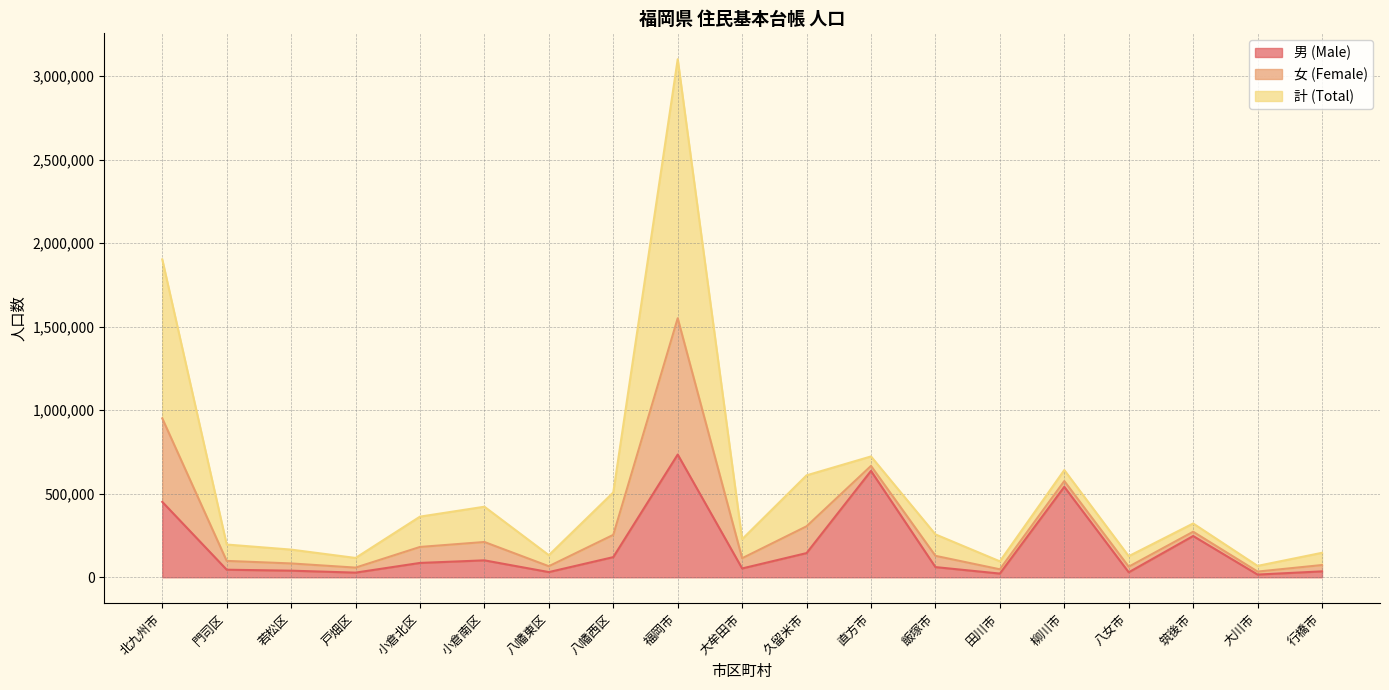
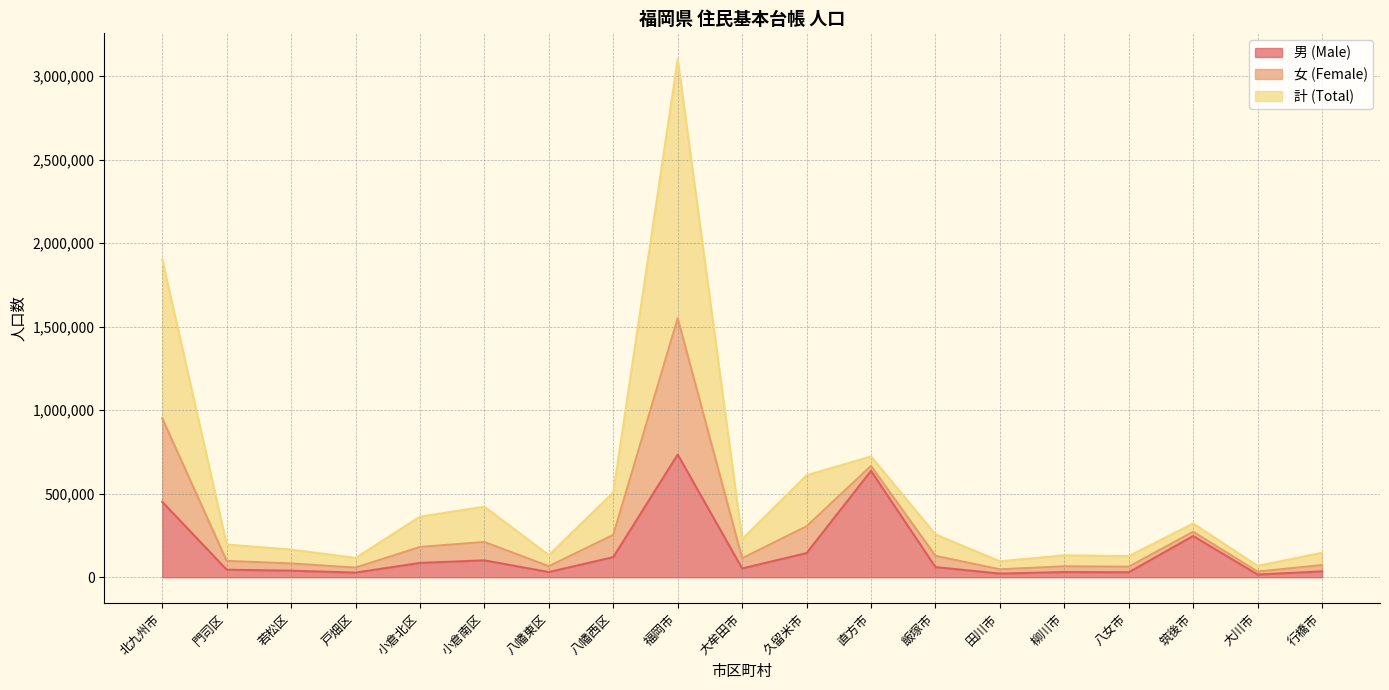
  {
    "男 (Male)": {
      "北九州市": "450,000",
      "門司区": "50,000",
      "若松区": "40,000",
      "戸畑区": "30,000",
      "小倉北区": "90,000",
      "小倉南区": "100,000",
      "八幡東区": "30,000",
      "八幡西区": "120,000",
      "福岡市": "730,000",
      "大牟田市": "50,000",
      "久留米市": "140,000",
      "直方市": "640,000",
      "飯塚市": "60,000",
      "田川市": "20,000",
-     "柳川市": "540,000",
+     "柳川市": "30,000",
      "八女市": "30,000",
      "筑後市": "250,000",
      "大川市": "20,000",
      "行橋市": "40,000"
    },
    "女 (Female)": {
      "北九州市": "500,000",
      "門司区": "50,000",
      "若松区": "40,000",
      "戸畑区": "30,000",
      "小倉北区": "100,000",
      "小倉南区": "110,000",
      "八幡東区": "40,000",
      "八幡西区": "130,000",
      "福岡市": "820,000",
      "大牟田市": "60,000",
      "久留米市": "160,000",
      "直方市": "30,000",
      "飯塚市": "70,000",
      "田川市": "30,000",
      "柳川市": "30,000",
      "八女市": "30,000",
      "筑後市": "30,000",
      "大川市": "20,000",
      "行橋市": "40,000"
    },
    "計 (Total)": {
      "北九州市": "950,000",
      "門司区": "100,000",
      "若松区": "80,000",
      "戸畑区": "60,000",
      "小倉北区": "180,000",
      "小倉南区": "210,000",
      "八幡東区": "70,000",
      "八幡西区": "250,000",
      "福岡市": "1,550,000",
      "大牟田市": "110,000",
      "久留米市": "310,000",
      "直方市": "60,000",
      "飯塚市": "130,000",
      "田川市": "50,000",
      "柳川市": "70,000",
      "八女市": "60,000",
      "筑後市": "50,000",
      "大川市": "30,000",
      "行橋市": "70,000"
    }
  }
